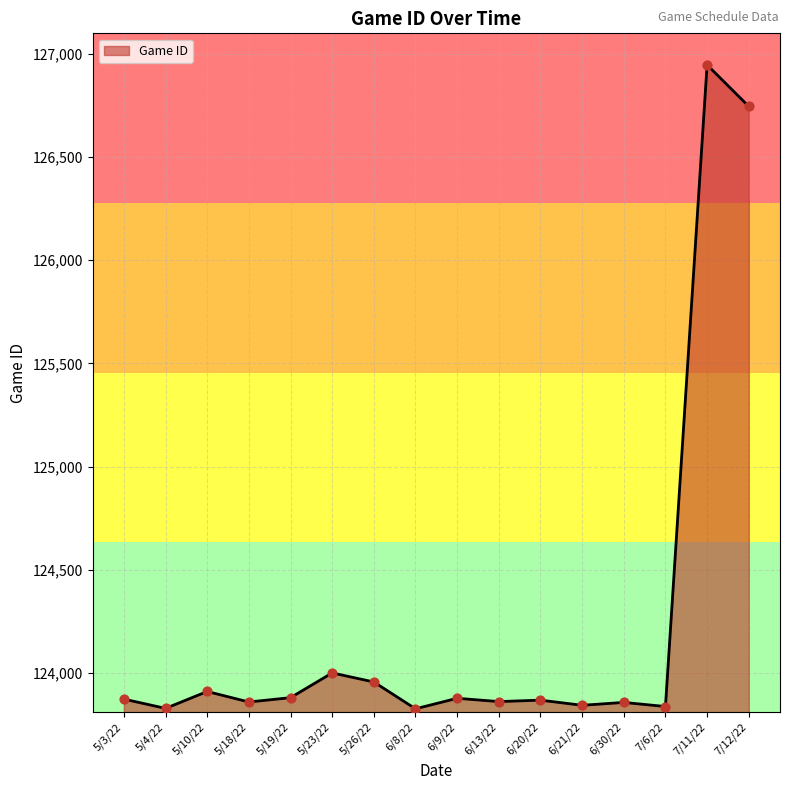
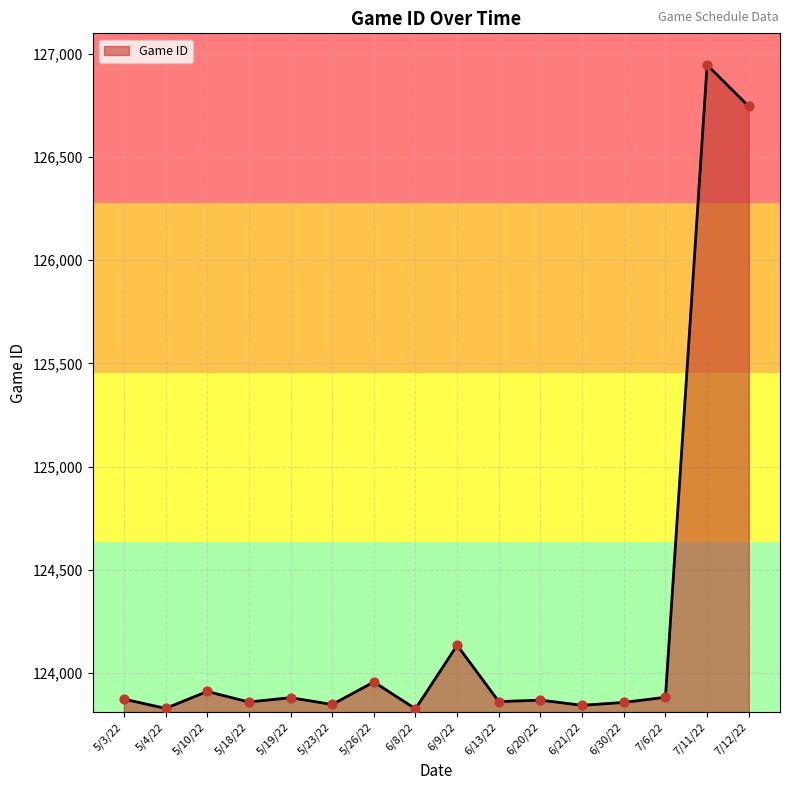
  {
    "5/3/22": "123,870",
    "5/4/22": "123,830",
    "5/10/22": "123,910",
    "5/18/22": "123,860",
    "5/19/22": "123,880",
-   "5/23/22": "124,000",
+   "5/23/22": "123,850",
    "5/26/22": "123,960",
    "6/8/22": "123,830",
-   "6/9/22": "123,880",
+   "6/9/22": "124,130",
    "6/13/22": "123,860",
    "6/20/22": "123,870",
    "6/21/22": "123,840",
    "6/30/22": "123,860",
-   "7/6/22": "123,840",
+   "7/6/22": "123,880",
    "7/11/22": "126,950",
    "7/12/22": "126,750"
  }
